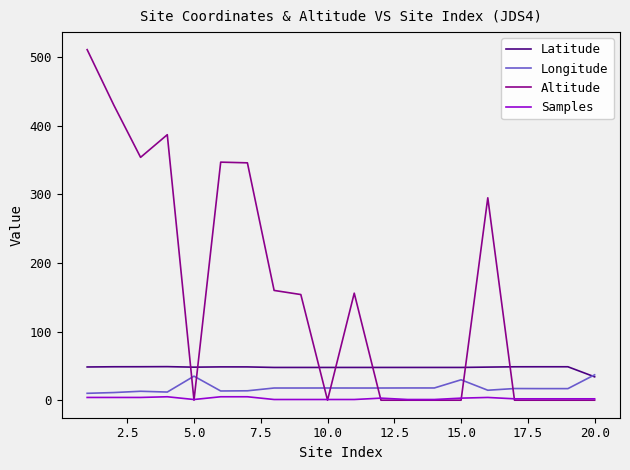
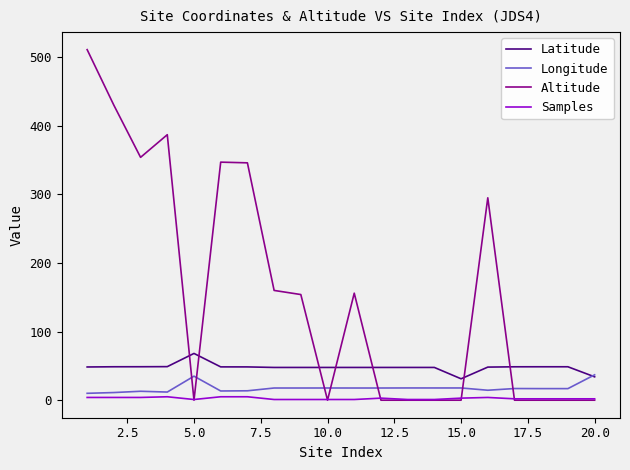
  {
    "Latitude": {
-     "5.0": 50,
+     "5.0": 70,
      "10.0": 50,
-     "15.0": 50
+     "15.0": 30
    },
    "Longitude": {
      "5.0": 40,
      "10.0": 20,
-     "15.0": 30
+     "15.0": 20
    }
  }
